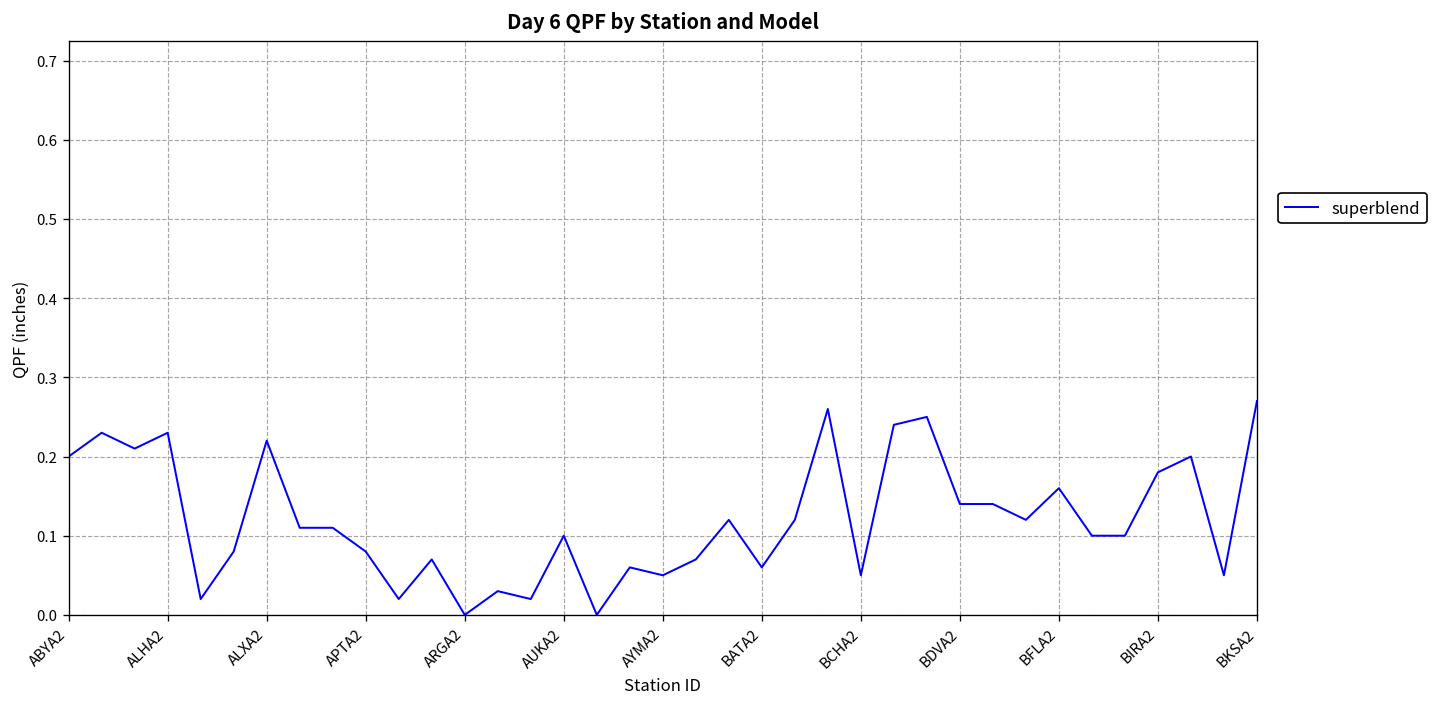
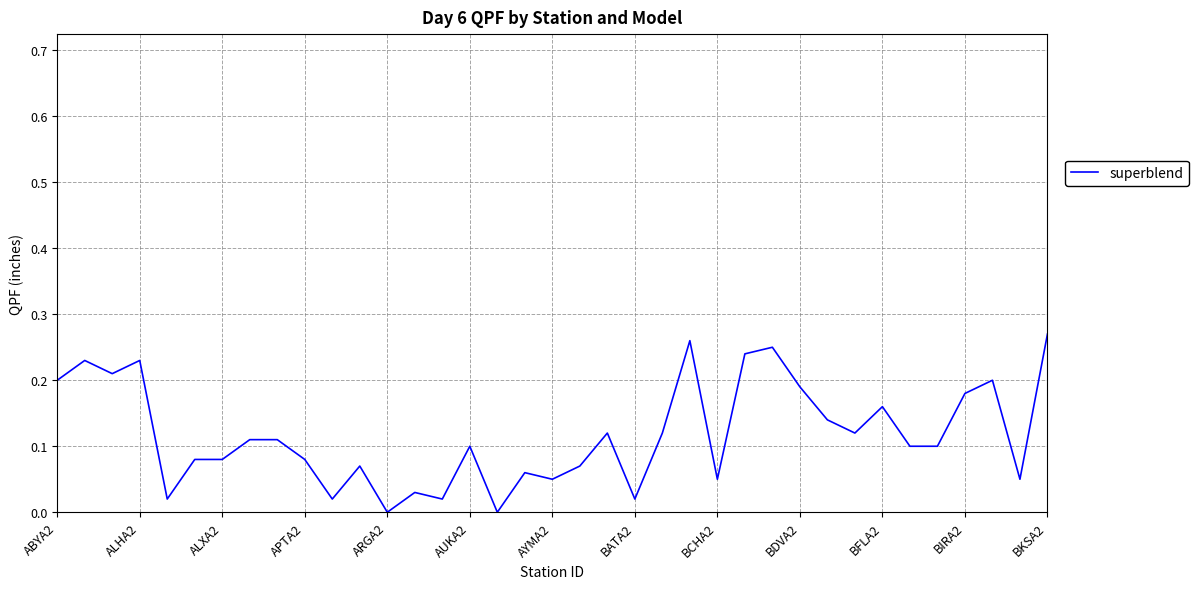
  {
    "ABYA2": 0.20,
    "ALHA2": 0.23,
-   "ALXA2": 0.22,
+   "ALXA2": 0.08,
    "APTA2": 0.08,
    "ARGA2": 0.00,
    "AUKA2": 0.10,
    "AYMA2": 0.05,
-   "BATA2": 0.06,
+   "BATA2": 0.02,
    "BCHA2": 0.05,
-   "BDVA2": 0.14,
+   "BDVA2": 0.19,
    "BFLA2": 0.16,
    "BIRA2": 0.18,
    "BKSA2": 0.27
  }
